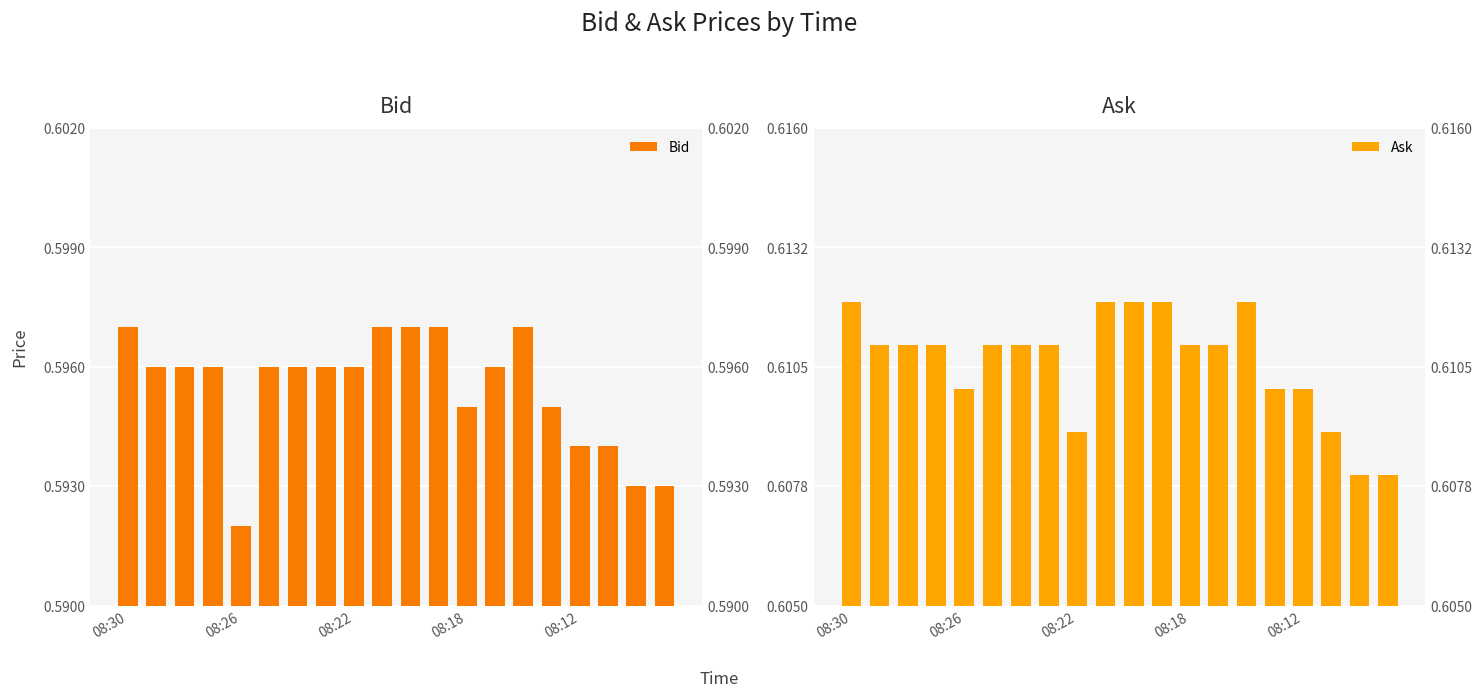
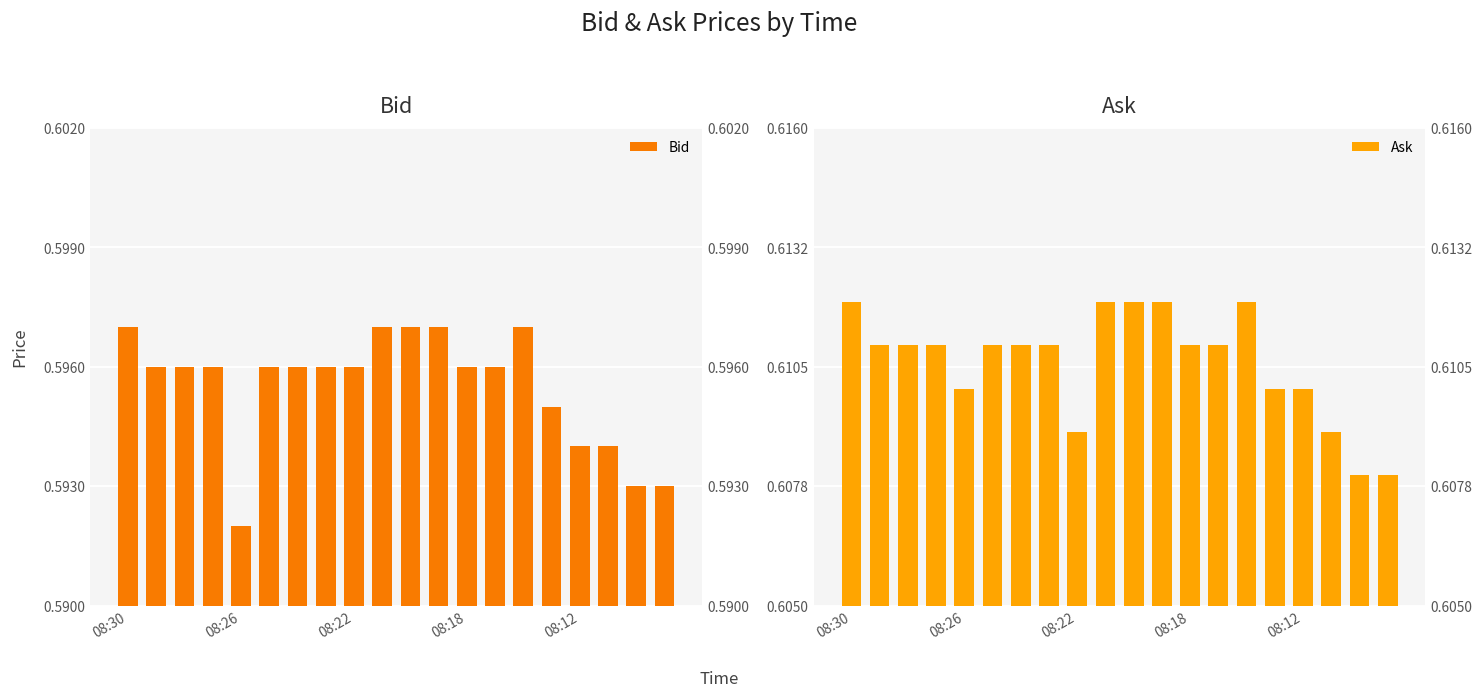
  {
    "Bid": {
      "08:30": 0.597,
      "08:26": 0.592,
      "08:22": 0.596,
-     "08:18": 0.595,
+     "08:18": 0.596,
      "08:12": 0.594
    },
    "Ask": {
      "08:30": 0.6120,
      "08:26": 0.6100,
      "08:22": 0.6090,
      "08:18": 0.6110,
      "08:12": 0.6100
    }
  }
